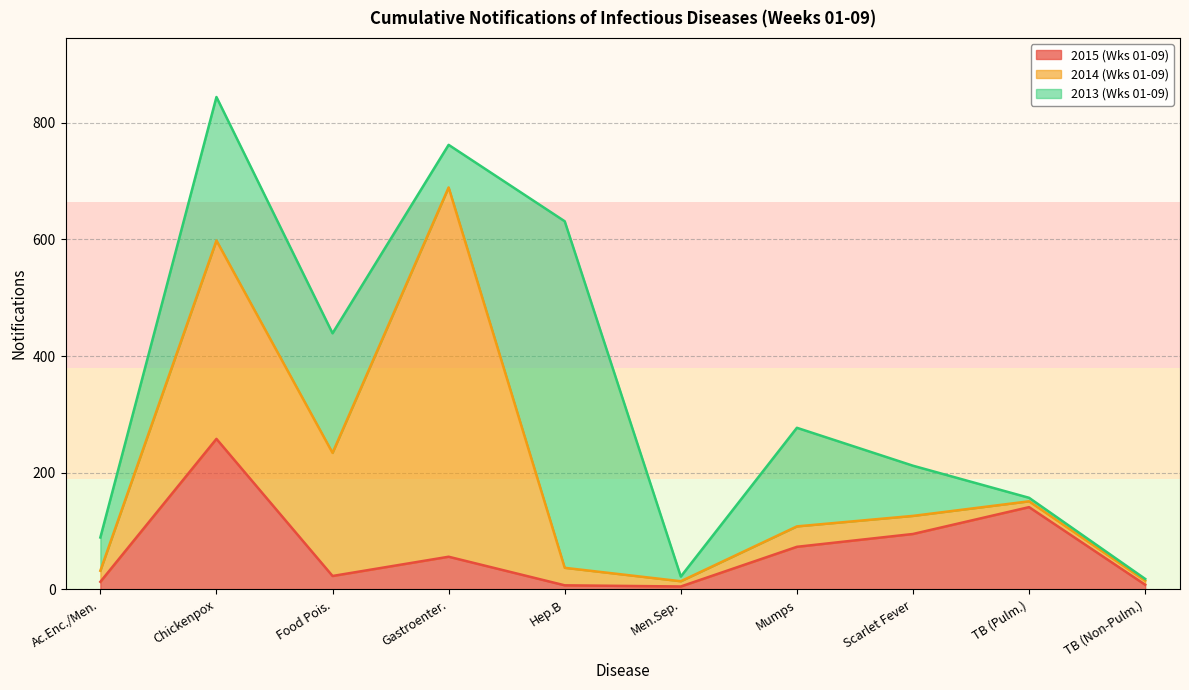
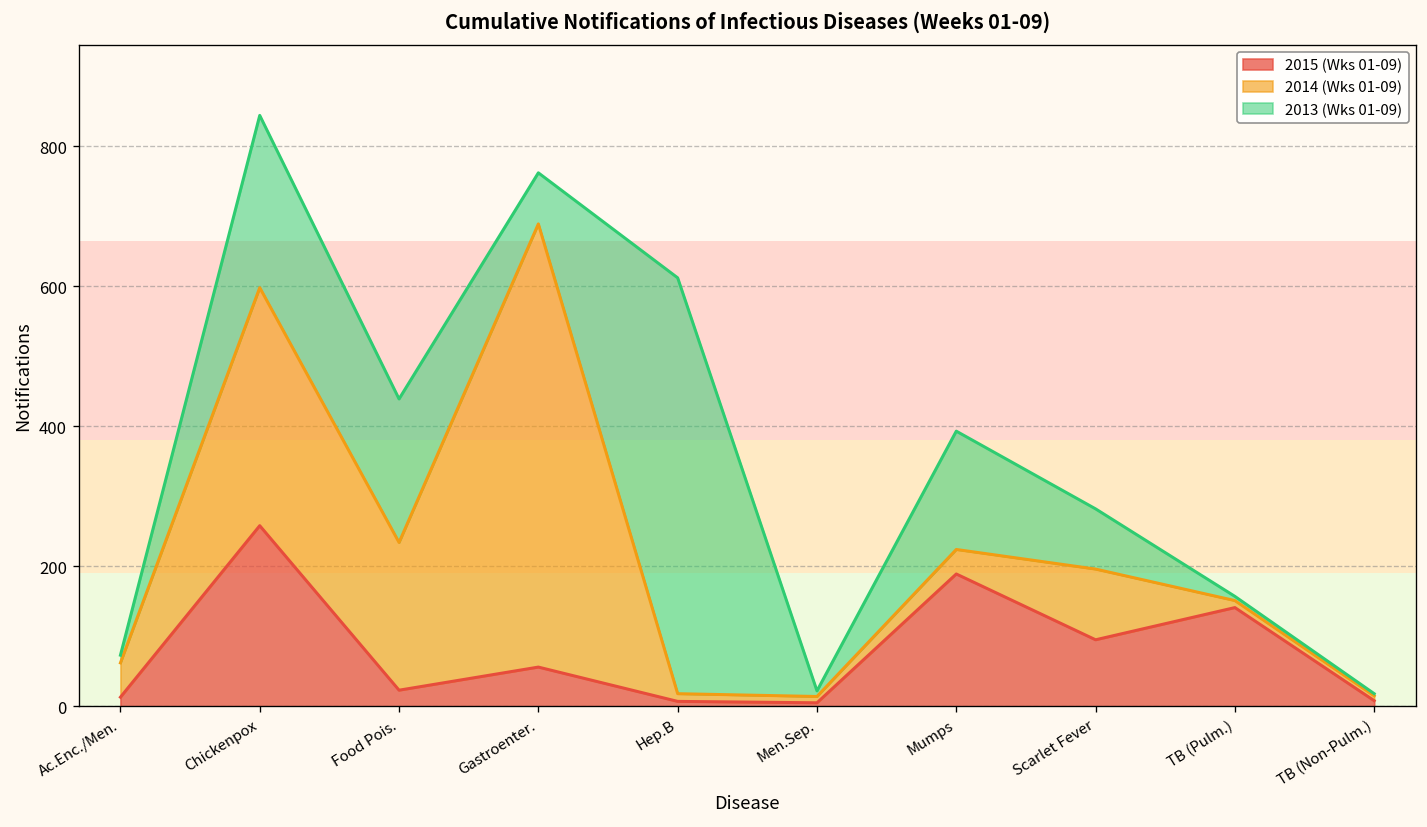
  {
    "2015 (Wks 01-09)": {
      "Ac.Enc./Men.": 10,
      "Chickenpox": 260,
      "Food Pois.": 20,
      "Gastroenter.": 60,
      "Hep.B": 10,
      "Men.Sep.": 10,
-     "Mumps": 70,
+     "Mumps": 190,
      "Scarlet Fever": 100,
      "TB (Pulm.)": 140,
      "TB (Non-Pulm.)": 10
    },
    "2014 (Wks 01-09)": {
-     "Ac.Enc./Men.": 20,
+     "Ac.Enc./Men.": 50,
      "Chickenpox": 340,
      "Food Pois.": 210,
      "Gastroenter.": 630,
-     "Hep.B": 30,
+     "Hep.B": 10,
      "Men.Sep.": 10,
      "Mumps": 40,
-     "Scarlet Fever": 30,
+     "Scarlet Fever": 100,
      "TB (Pulm.)": 10
    },
    "2013 (Wks 01-09)": {
-     "Ac.Enc./Men.": 60,
+     "Ac.Enc./Men.": 10,
      "Chickenpox": 250,
      "Food Pois.": 210,
      "Gastroenter.": 70,
      "Hep.B": 590,
      "Men.Sep.": 10,
      "Mumps": 170,
      "Scarlet Fever": 90,
      "TB (Pulm.)": 10
    }
  }
